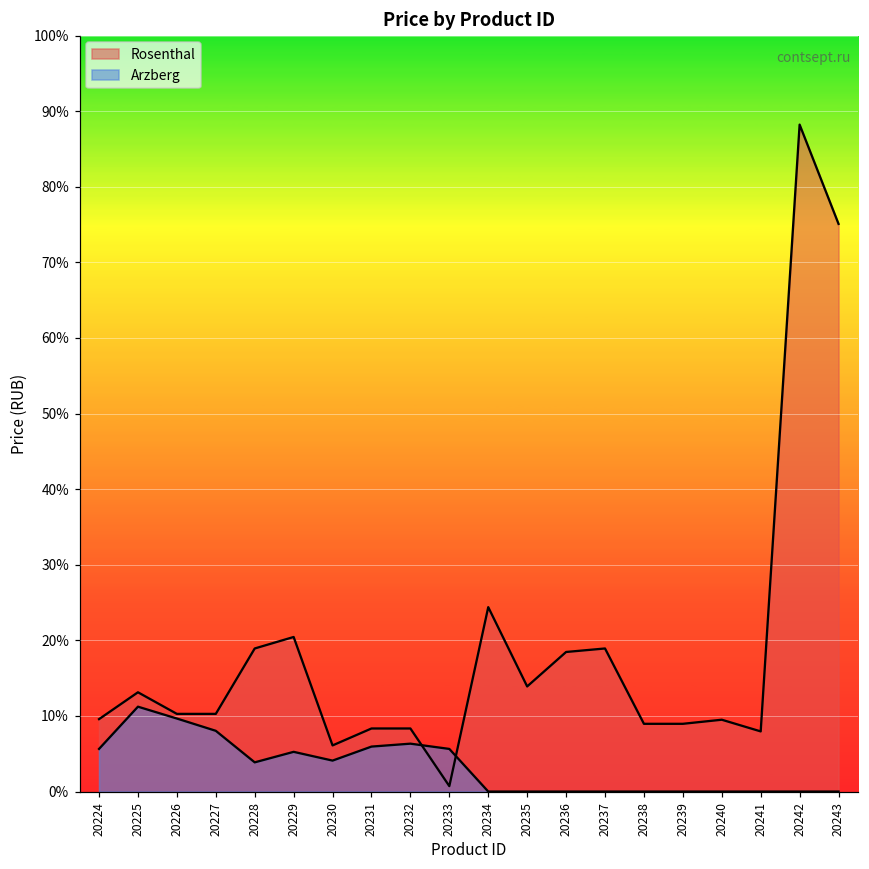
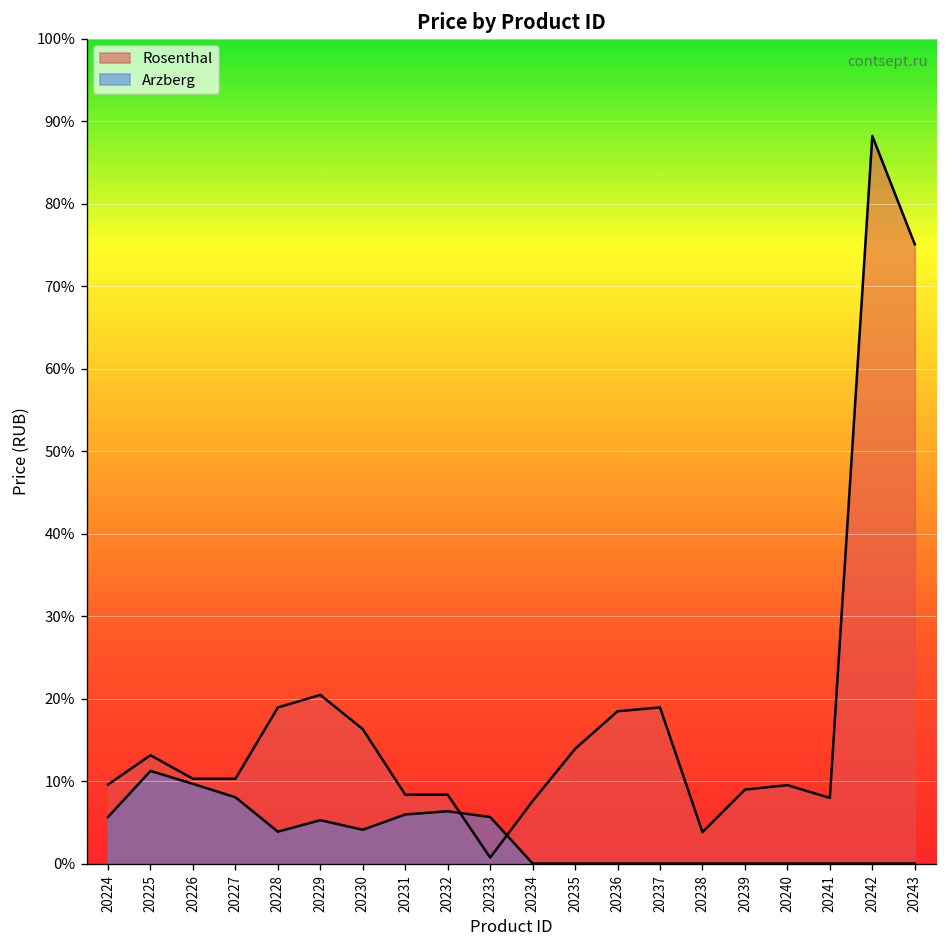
  {
    "Rosenthal": {
      "20224": "10%",
      "20225": "13%",
      "20226": "10%",
      "20227": "10%",
      "20228": "19%",
      "20229": "20%",
-     "20230": "6%",
+     "20230": "16%",
      "20231": "8%",
      "20232": "8%",
      "20233": "1%",
-     "20234": "24%",
+     "20234": "8%",
      "20235": "14%",
      "20236": "18%",
      "20237": "19%",
-     "20238": "9%",
+     "20238": "4%",
      "20239": "9%",
      "20240": "10%",
      "20241": "8%",
      "20242": "88%",
      "20243": "75%"
    },
    "Arzberg": {
      "20224": "6%",
      "20225": "11%",
      "20226": "10%",
      "20227": "8%",
      "20228": "4%",
      "20229": "5%",
      "20230": "4%",
      "20231": "6%",
      "20232": "6%",
      "20233": "6%",
      "20234": "0%",
      "20235": "0%",
      "20236": "0%",
      "20237": "0%",
      "20238": "0%",
      "20239": "0%",
      "20240": "0%",
      "20241": "0%",
      "20242": "0%",
      "20243": "0%"
    }
  }
